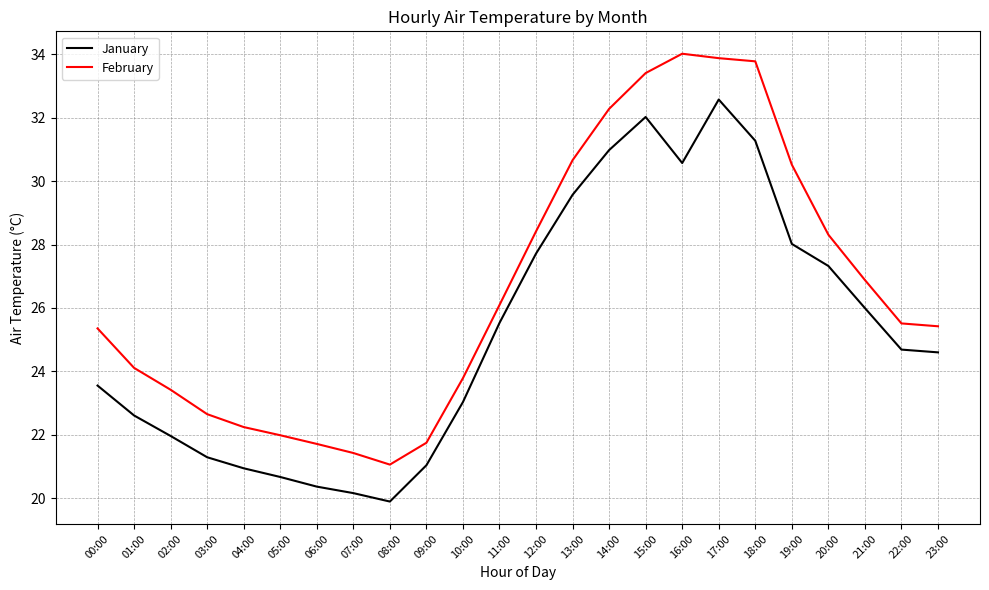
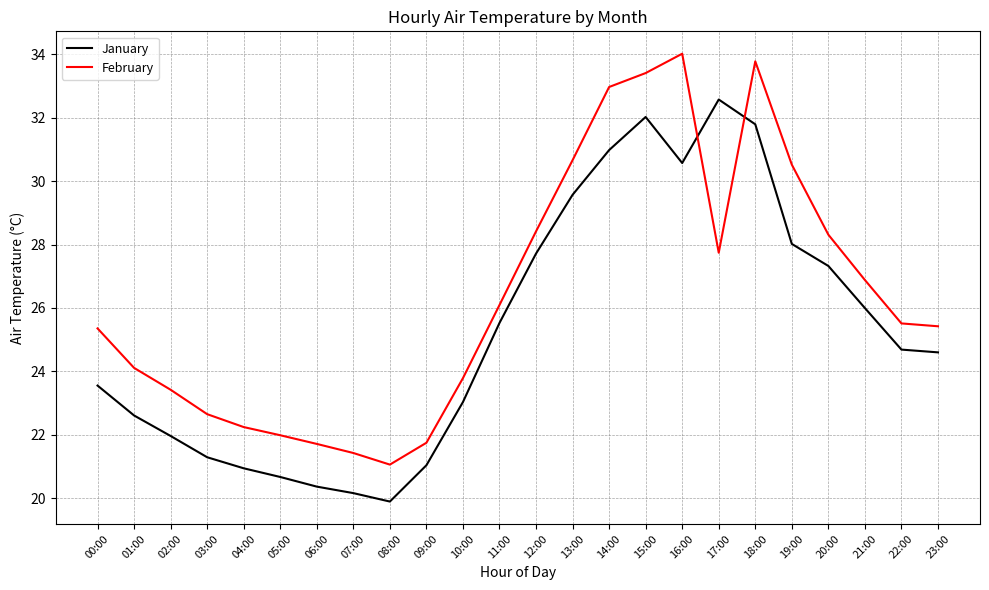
  {
    "January": {
      "00:00": 23.5,
      "01:00": 22.6,
      "02:00": 22.0,
      "03:00": 21.3,
      "04:00": 20.9,
      "05:00": 20.7,
      "06:00": 20.4,
      "07:00": 20.2,
      "08:00": 19.9,
      "09:00": 21.0,
      "10:00": 23.0,
      "11:00": 25.5,
      "12:00": 27.7,
      "13:00": 29.6,
      "14:00": 31.0,
      "15:00": 32.0,
      "16:00": 30.6,
      "17:00": 32.6,
-     "18:00": 31.3,
+     "18:00": 31.8,
      "19:00": 28.0,
      "20:00": 27.3,
      "21:00": 26.0,
      "22:00": 24.7,
      "23:00": 24.6
    },
    "February": {
      "00:00": 25.4,
      "01:00": 24.1,
      "02:00": 23.4,
      "03:00": 22.6,
      "04:00": 22.2,
      "05:00": 22.0,
      "06:00": 21.7,
      "07:00": 21.4,
      "08:00": 21.1,
      "09:00": 21.7,
      "10:00": 23.8,
      "11:00": 26.1,
      "12:00": 28.4,
      "13:00": 30.7,
-     "14:00": 32.3,
+     "14:00": 33.0,
      "15:00": 33.4,
      "16:00": 34.0,
-     "17:00": 33.9,
+     "17:00": 27.7,
      "18:00": 33.8,
      "19:00": 30.5,
      "20:00": 28.3,
      "21:00": 26.9,
      "22:00": 25.5,
      "23:00": 25.4
    }
  }
